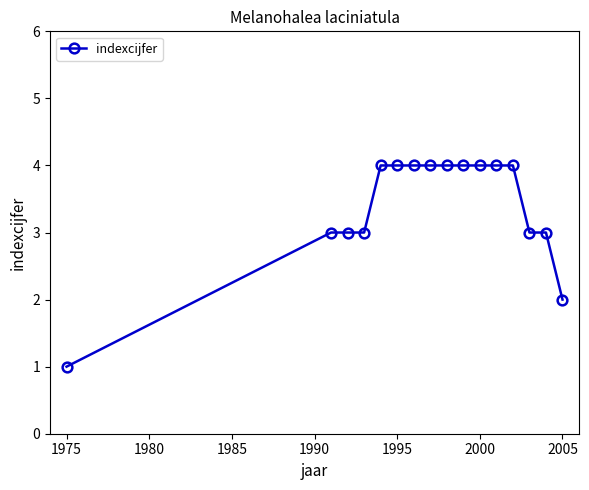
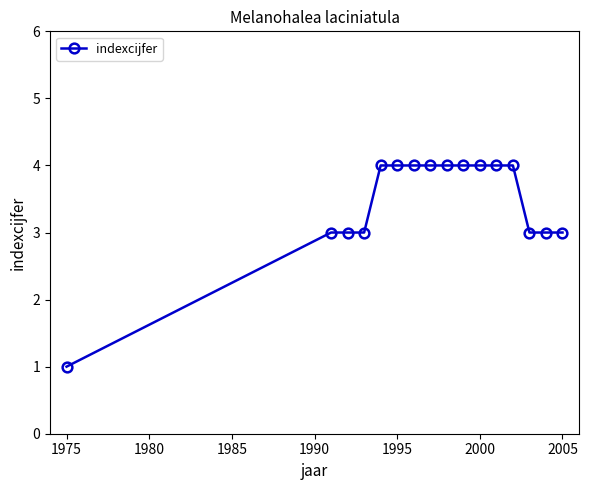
  {
    "1975": 1,
    "1995": 4,
    "2000": 4,
-   "2005": 2
+   "2005": 3
  }
